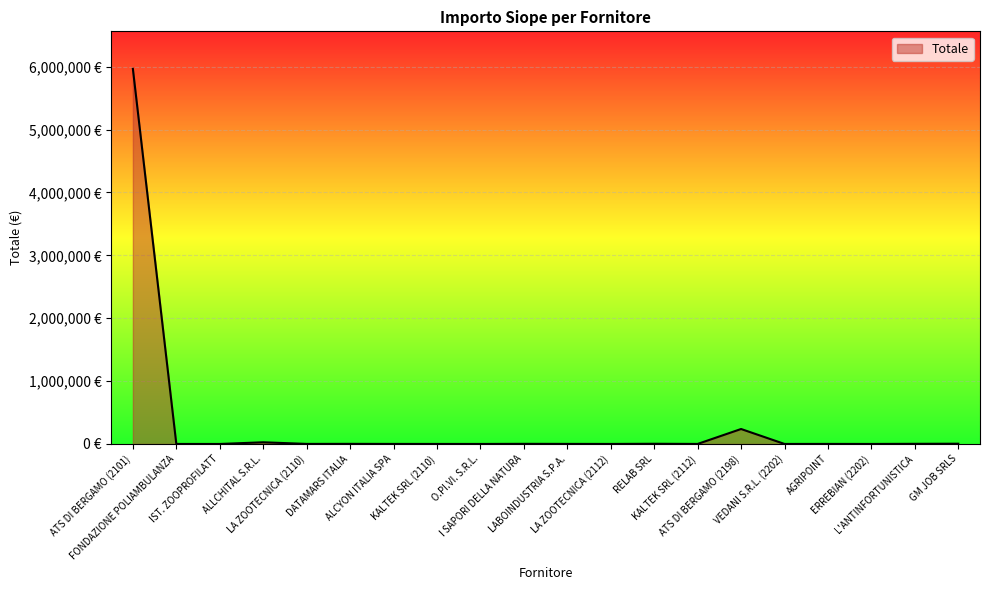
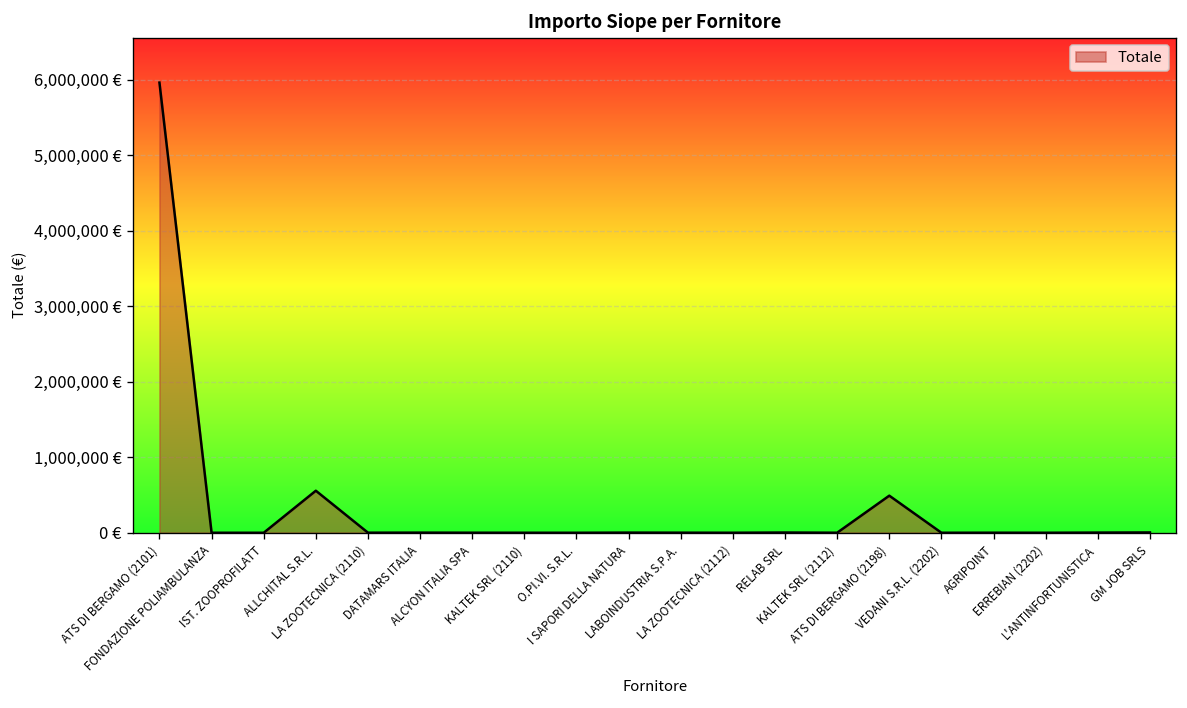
  {
    "ATS DI BERGAMO (2101)": "6,000,000 €",
    "FONDAZIONE POLIAMBULANZA": "0 €",
    "IST. ZOOPROFILATT": "0 €",
-   "ALLCHITAL S.R.L.": "0 €",
+   "ALLCHITAL S.R.L.": "600,000 €",
    "LA ZOOTECNICA (2110)": "0 €",
    "DATAMARS ITALIA": "0 €",
    "ALCYON ITALIA SPA": "0 €",
    "KALTEK SRL (2110)": "0 €",
    "O.PI.VI. S.R.L.": "0 €",
    "I SAPORI DELLA NATURA": "0 €",
    "LABOINDUSTRIA S.P.A.": "0 €",
    "LA ZOOTECNICA (2112)": "0 €",
    "RELAB SRL": "0 €",
    "KALTEK SRL (2112)": "0 €",
-   "ATS DI BERGAMO (2198)": "200,000 €",
+   "ATS DI BERGAMO (2198)": "500,000 €",
    "VEDANI S.R.L. (2202)": "0 €",
    "AGRIPOINT": "0 €",
    "ERREBIAN (2202)": "0 €",
    "L'ANTINFORTUNISTICA": "0 €",
    "GM JOB SRLS": "0 €"
  }
